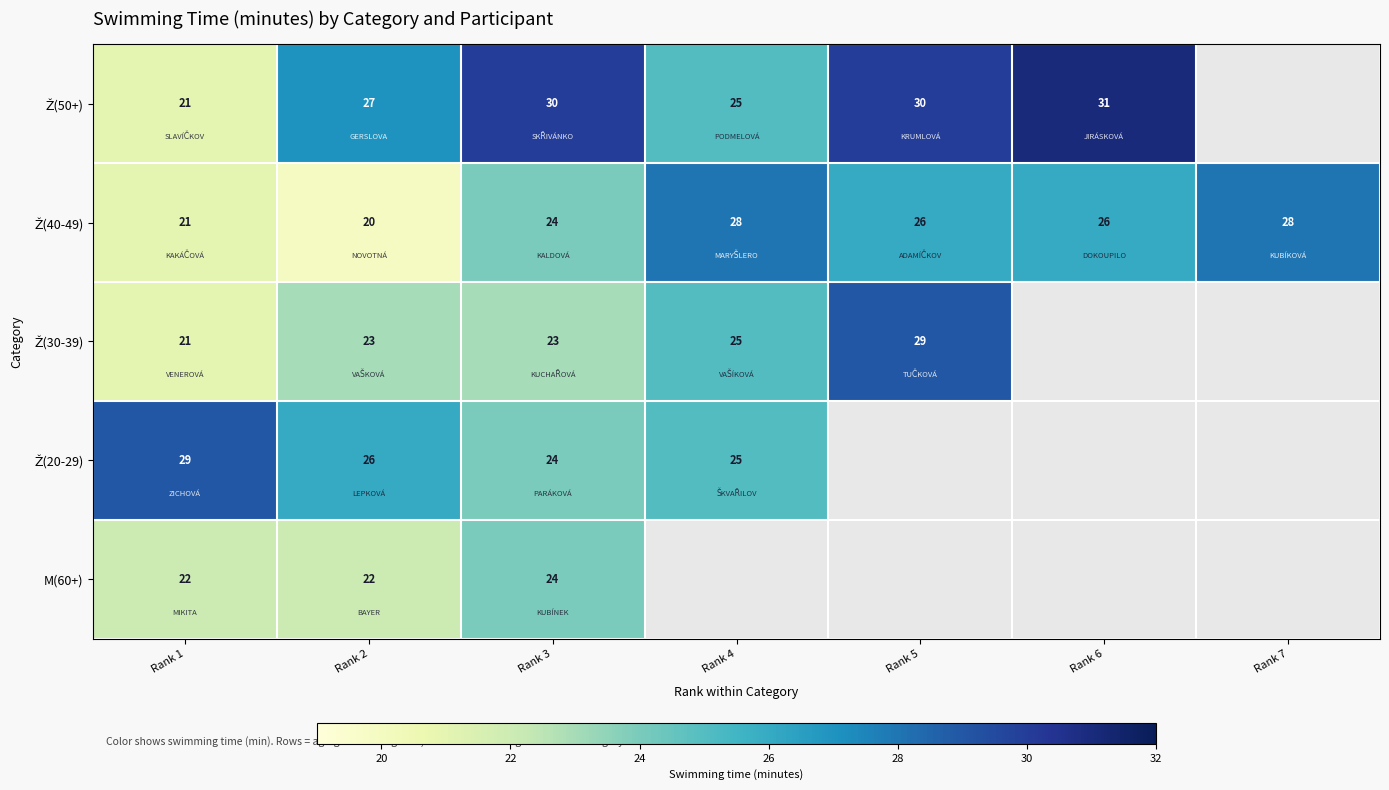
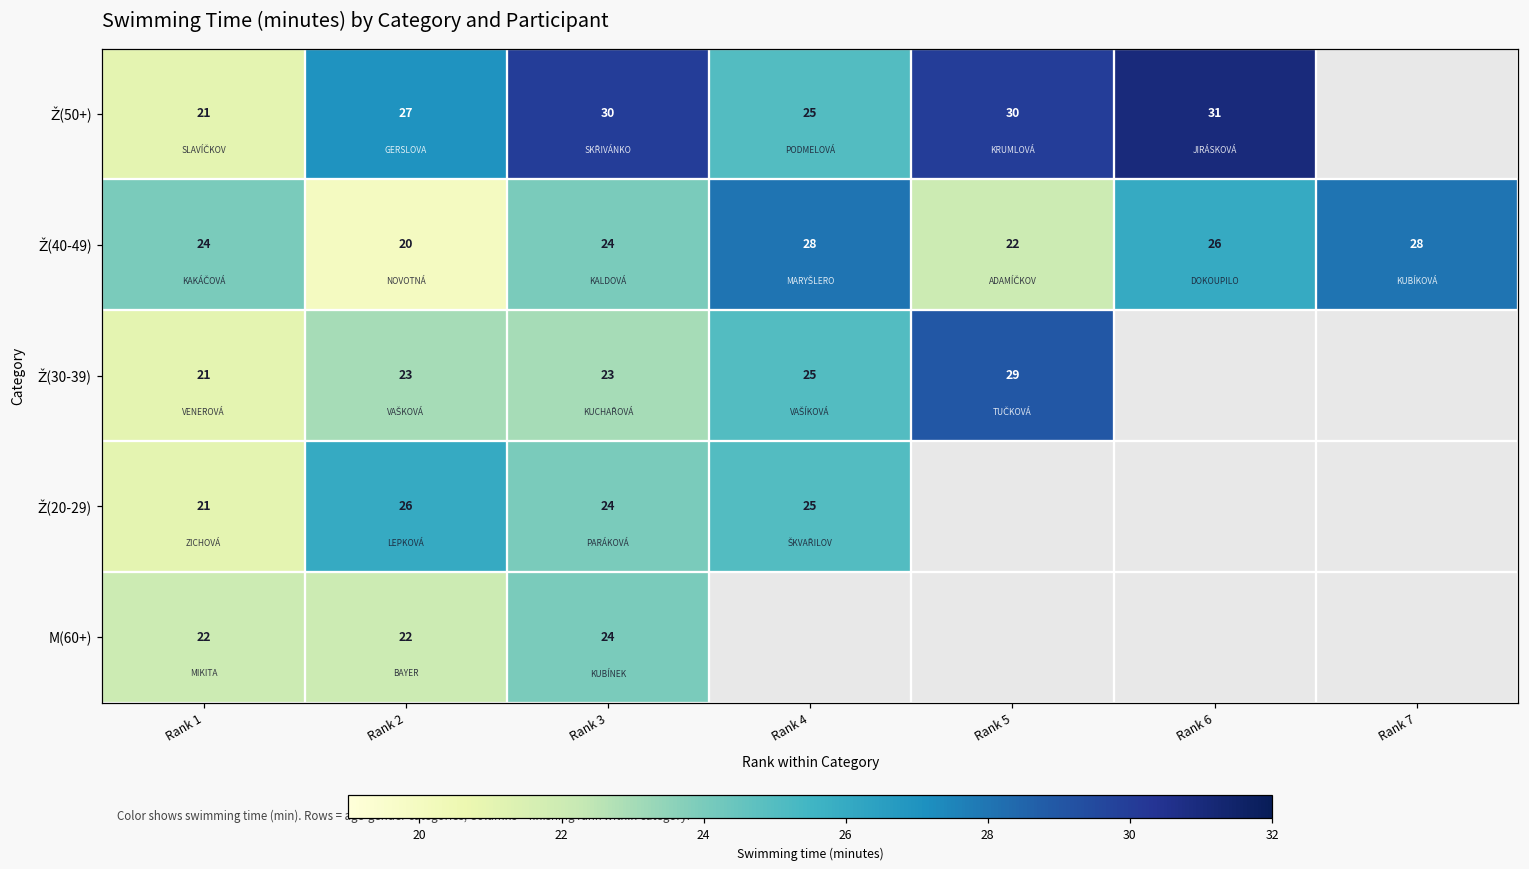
  {
    "Ž(40-49)": {
-     "Rank 1": 21,
-     "Rank 5": 26
+     "Rank 1": 24,
+     "Rank 5": 22
    },
    "Ž(20-29)": {
-     "Rank 1": 29
+     "Rank 1": 21
    }
  }
